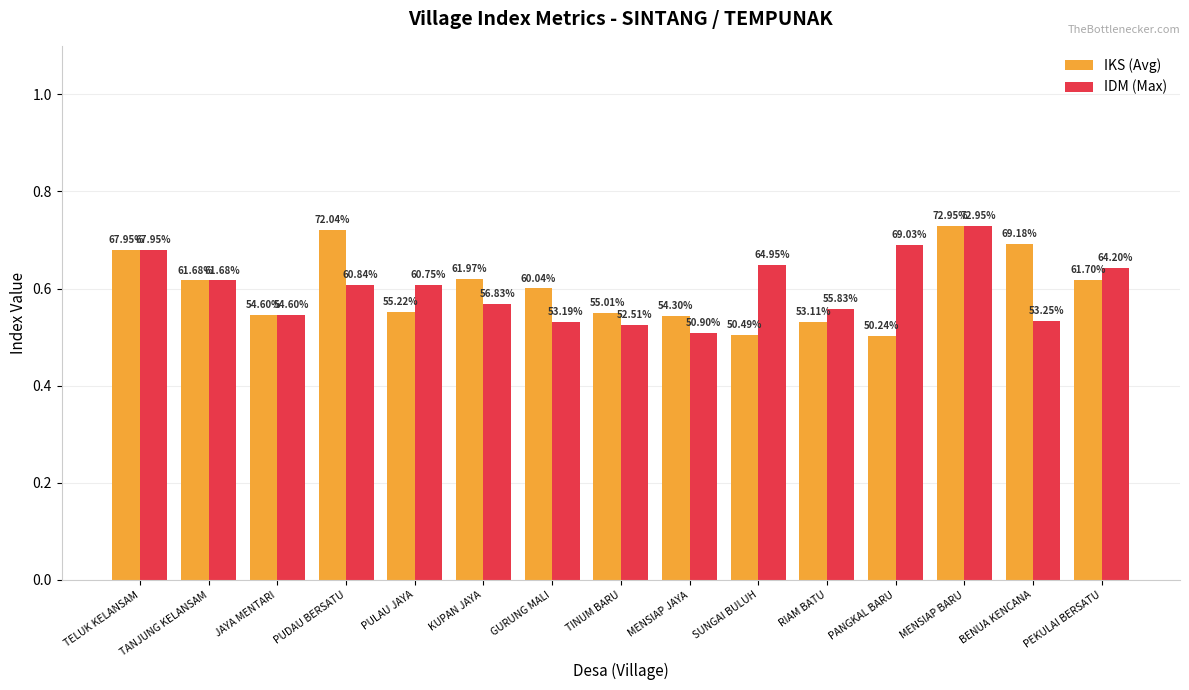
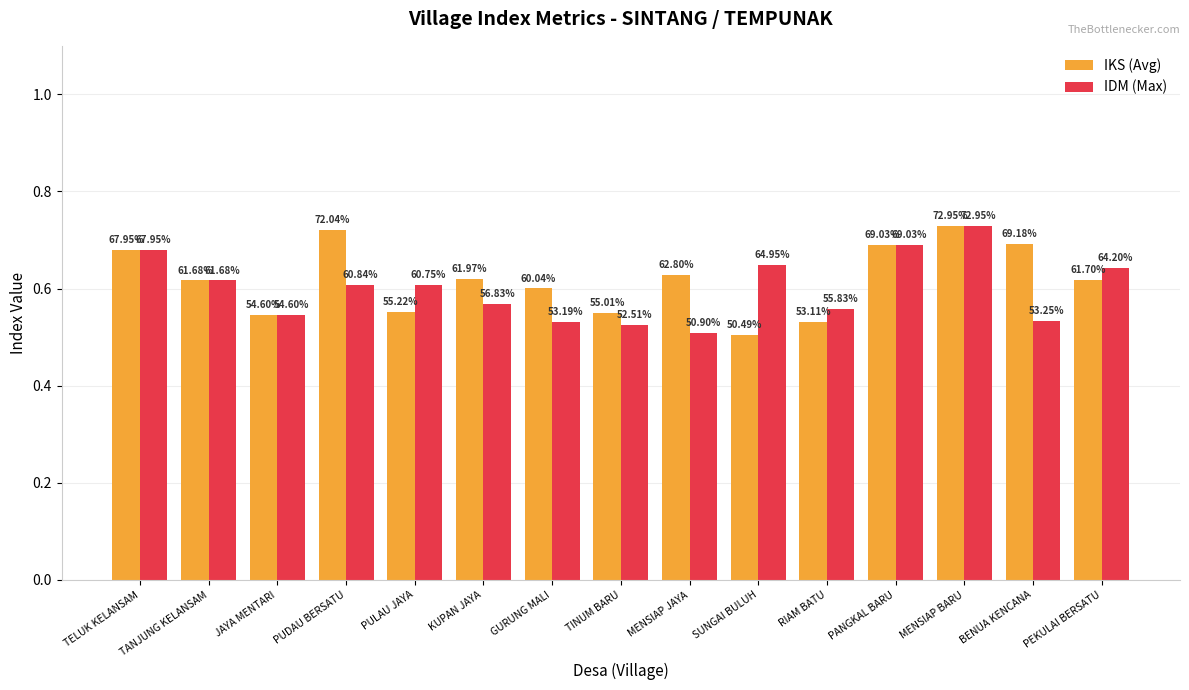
  {
    "IKS (Avg)": {
      "PUDAU BERSATU": "72.04%",
      "PULAU JAYA": "55.22%",
      "KUPAN JAYA": "61.97%",
      "GURUNG MALI": "60.04%",
      "TINUM BARU": "55.01%",
-     "MENSIAP JAYA": "54.30%",
+     "MENSIAP JAYA": "62.80%",
      "SUNGAI BULUH": "50.49%",
      "RIAM BATU": "53.11%",
-     "PANGKAL BARU": "50.24%",
+     "PANGKAL BARU": "69.03%",
      "BENUA KENCANA": "69.18%",
      "PEKULAI BERSATU": "61.70%"
    },
    "IDM (Max)": {
      "PUDAU BERSATU": "60.84%",
      "PULAU JAYA": "60.75%",
      "KUPAN JAYA": "56.83%",
      "GURUNG MALI": "53.19%",
      "TINUM BARU": "52.51%",
      "MENSIAP JAYA": "50.90%",
      "SUNGAI BULUH": "64.95%",
      "RIAM BATU": "55.83%",
      "PANGKAL BARU": "69.03%",
      "BENUA KENCANA": "53.25%",
      "PEKULAI BERSATU": "64.20%"
    }
  }
